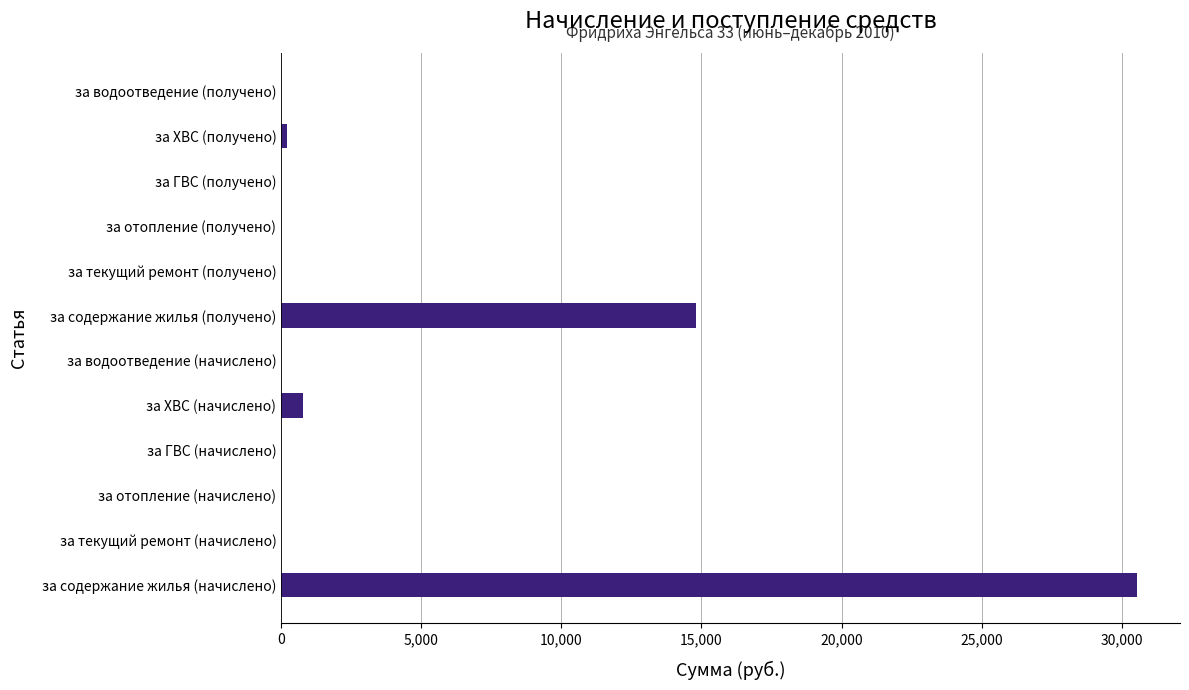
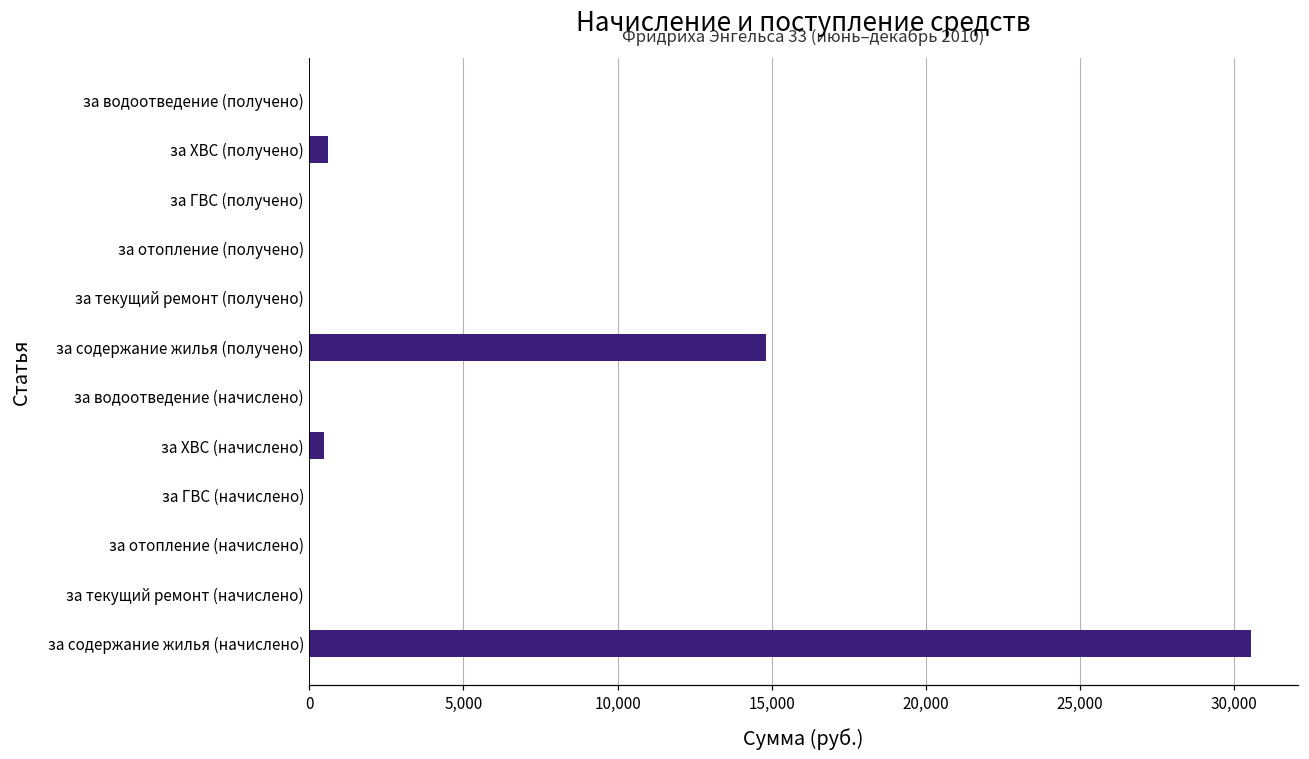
  {
    "за водоотведение (получено)": "0",
-   "за ХВС (получено)": "200",
+   "за ХВС (получено)": "600",
    "за ГВС (получено)": "0",
    "за отопление (получено)": "0",
    "за текущий ремонт (получено)": "0",
    "за содержание жилья (получено)": "14,800",
    "за водоотведение (начислено)": "0",
-   "за ХВС (начислено)": "800",
+   "за ХВС (начислено)": "500",
    "за ГВС (начислено)": "0",
    "за отопление (начислено)": "0",
    "за текущий ремонт (начислено)": "0",
    "за содержание жилья (начислено)": "30,500"
  }
